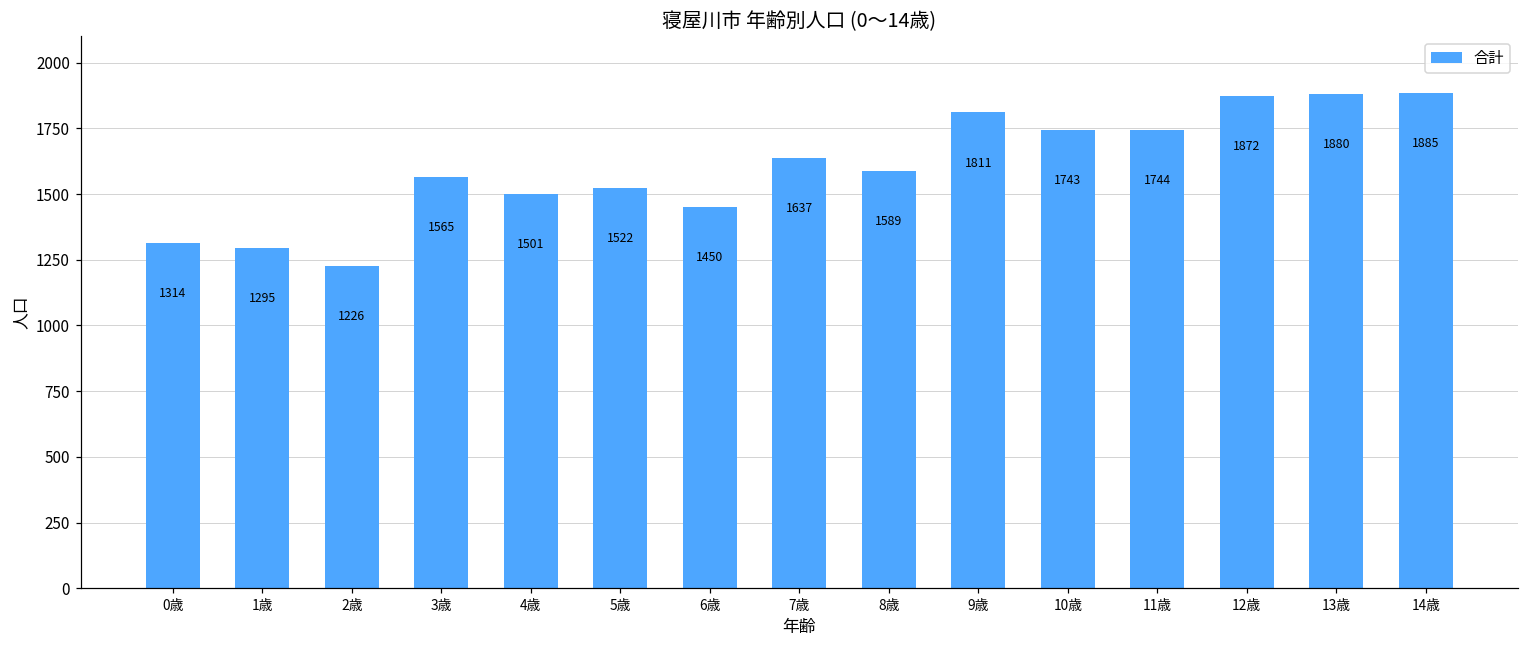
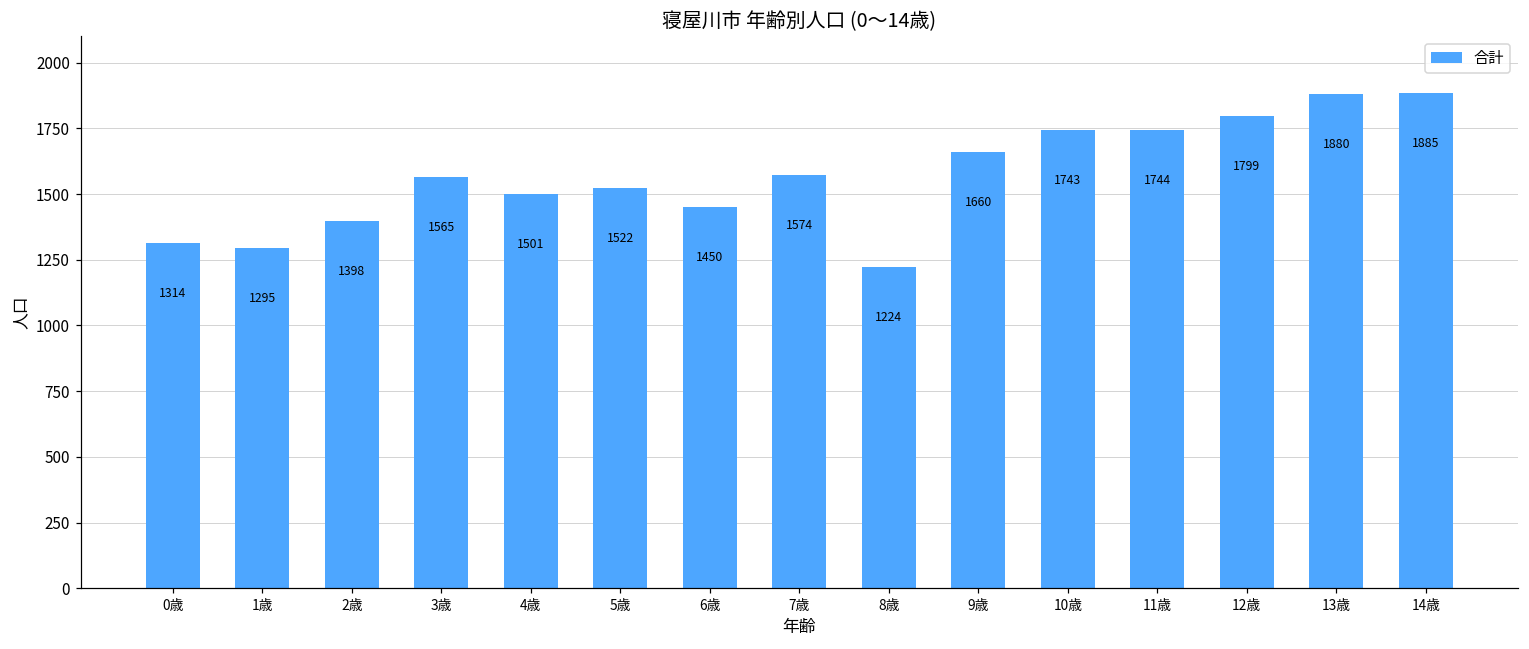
  {
    "0歳": 1314,
    "1歳": 1295,
-   "2歳": 1226,
+   "2歳": 1398,
    "3歳": 1565,
    "4歳": 1501,
    "5歳": 1522,
    "6歳": 1450,
-   "7歳": 1637,
-   "8歳": 1589,
-   "9歳": 1811,
+   "7歳": 1574,
+   "8歳": 1224,
+   "9歳": 1660,
    "10歳": 1743,
    "11歳": 1744,
-   "12歳": 1872,
+   "12歳": 1799,
    "13歳": 1880,
    "14歳": 1885
  }
